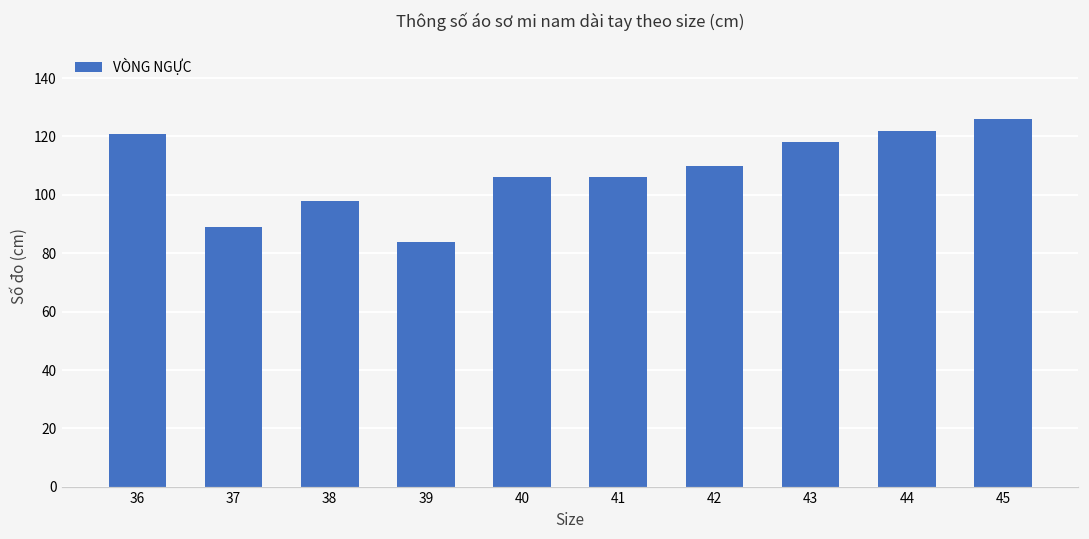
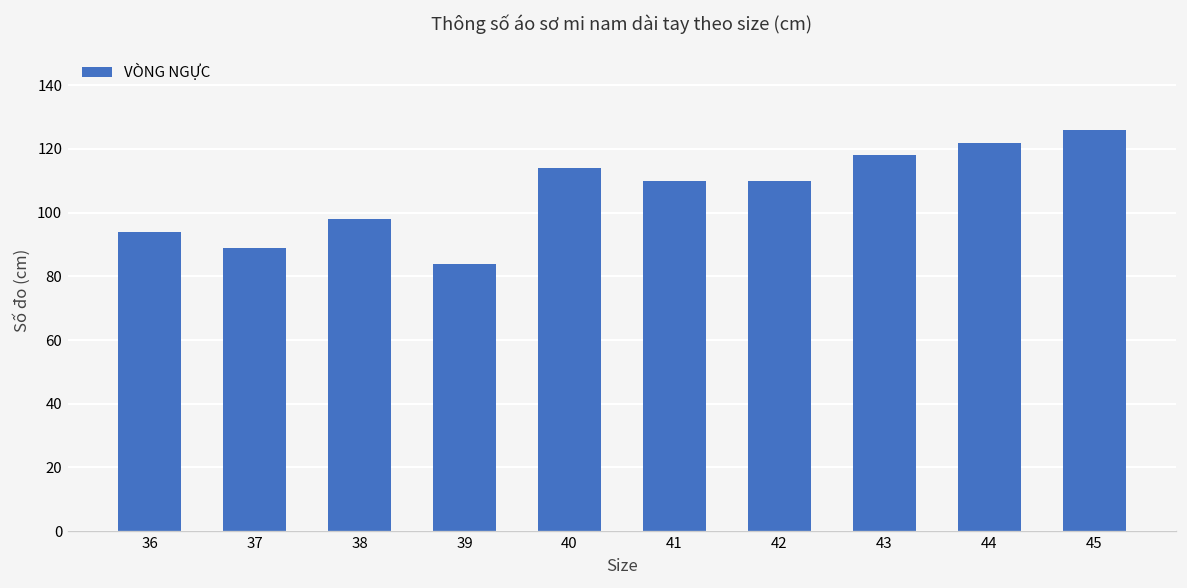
  {
-   "36": 121,
+   "36": 94,
    "37": 89,
    "38": 98,
    "39": 84,
-   "40": 106,
-   "41": 106,
+   "40": 114,
+   "41": 110,
    "42": 110,
    "43": 118,
    "44": 122,
    "45": 126
  }
